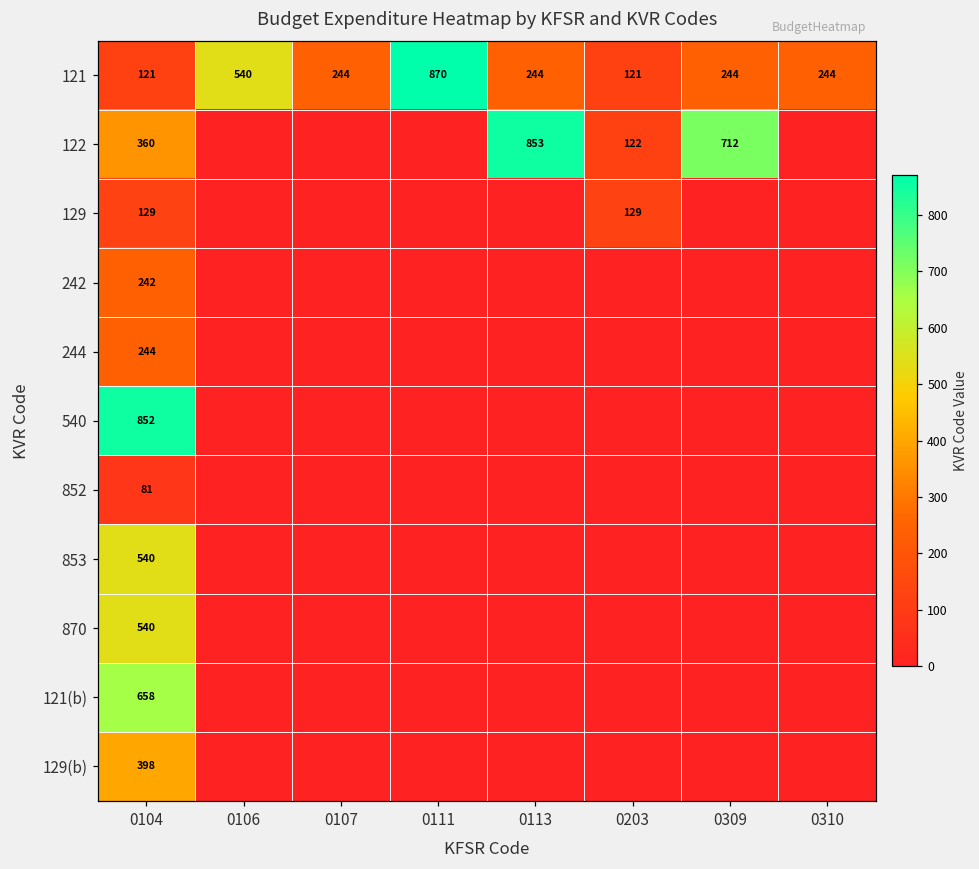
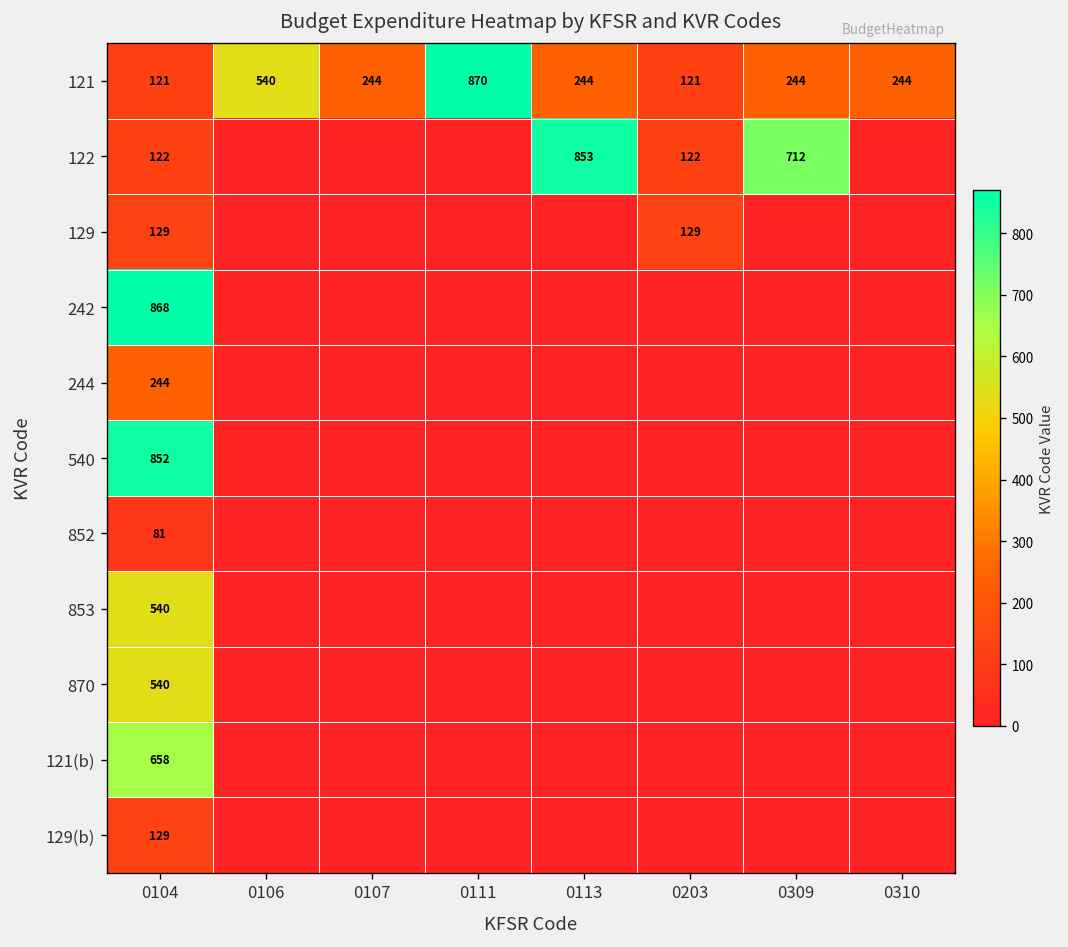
  {
    "121": {
      "0104": 121,
      "0106": 540,
      "0107": 244,
      "0111": 870,
      "0113": 244,
      "0203": 121,
      "0309": 244,
      "0310": 244
    },
    "122": {
-     "0104": 360,
+     "0104": 122,
      "0113": 853,
      "0203": 122,
      "0309": 712
    },
    "129": {
      "0104": 129,
      "0203": 129
    },
    "242": {
-     "0104": 242
+     "0104": 868
    },
    "244": {
      "0104": 244
    },
    "540": {
      "0104": 852
    },
    "852": {
      "0104": 81
    },
    "853": {
      "0104": 540
    },
    "870": {
      "0104": 540
    },
    "121(b)": {
      "0104": 658
    },
    "129(b)": {
-     "0104": 398
+     "0104": 129
    }
  }
